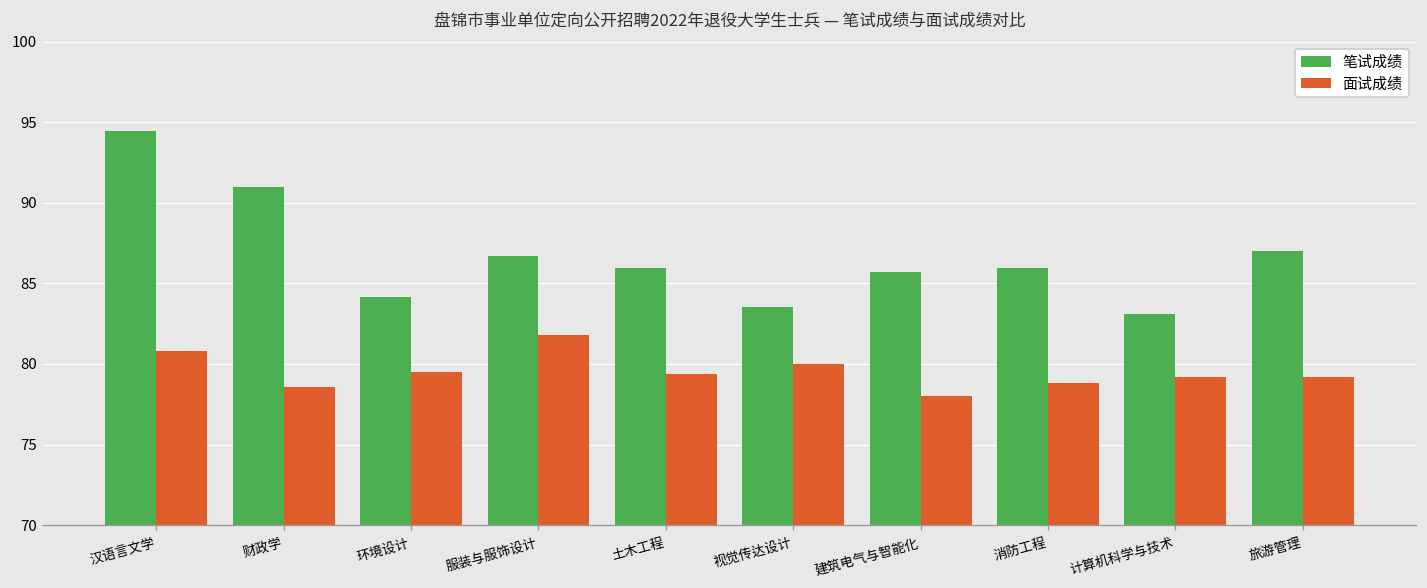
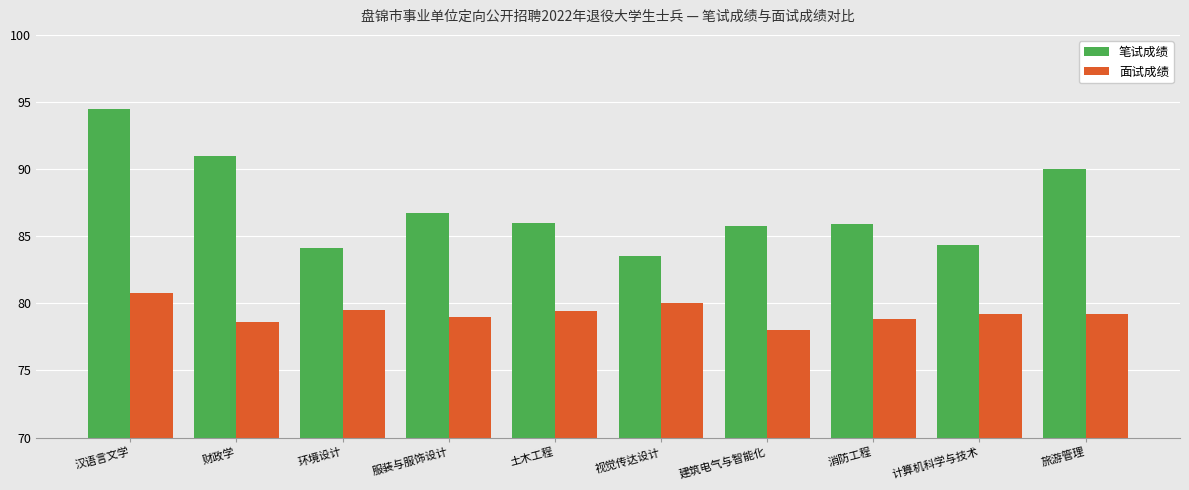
  {
    "笔试成绩": {
      "汉语言文学": 94.5,
      "财政学": 91.0,
      "环境设计": 84.1,
      "服装与服饰设计": 86.7,
      "土木工程": 86.0,
      "视觉传达设计": 83.5,
      "建筑电气与智能化": 85.7,
      "消防工程": 85.9,
-     "计算机科学与技术": 83.1,
-     "旅游管理": 87.0
+     "计算机科学与技术": 84.3,
+     "旅游管理": 90.0
    },
    "面试成绩": {
      "汉语言文学": 80.8,
      "财政学": 78.6,
      "环境设计": 79.5,
-     "服装与服饰设计": 81.8,
+     "服装与服饰设计": 79.0,
      "土木工程": 79.4,
      "视觉传达设计": 80.0,
      "建筑电气与智能化": 78.0,
      "消防工程": 78.8,
      "计算机科学与技术": 79.2,
      "旅游管理": 79.2
    }
  }
